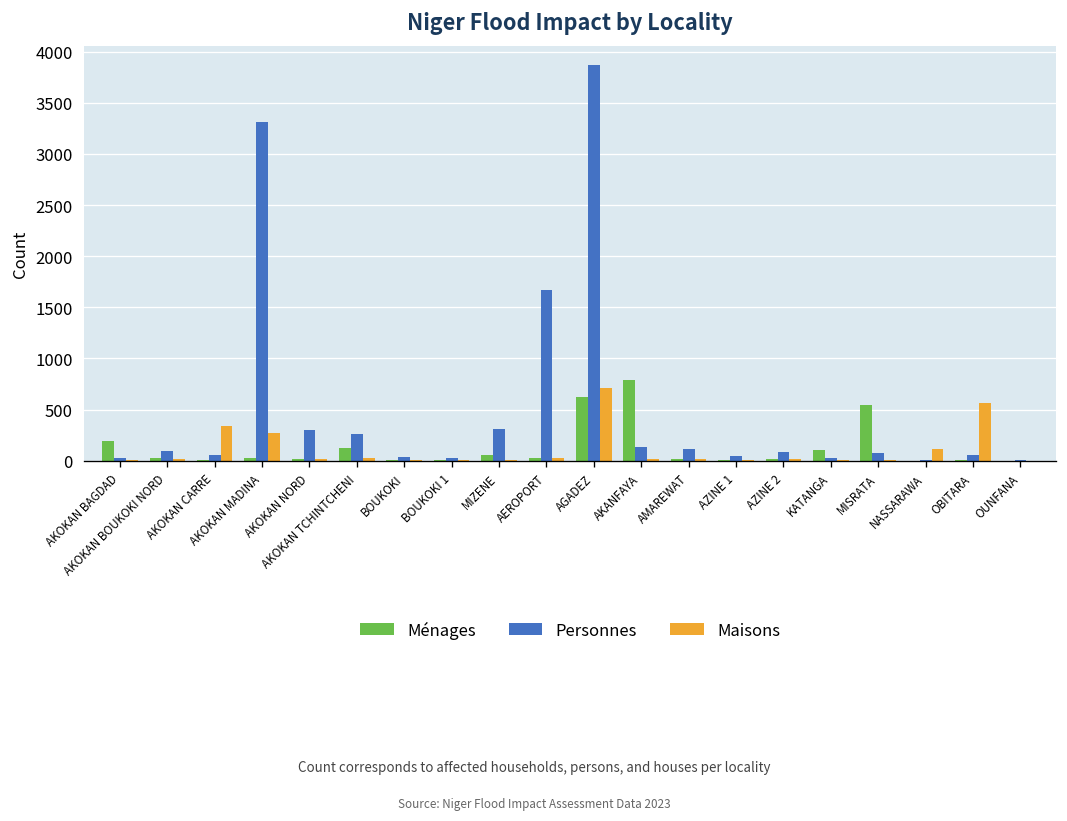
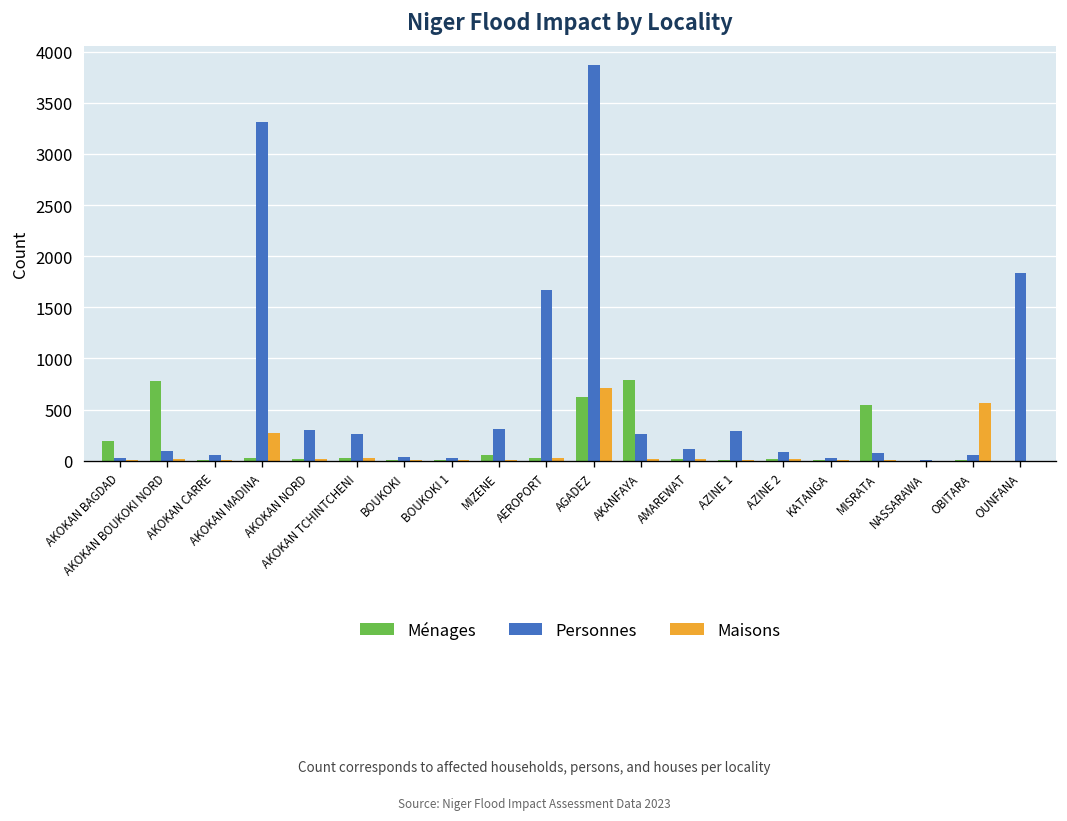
  {
    "Ménages": {
      "AKOKAN BAGDAD": 200,
-     "AKOKAN BOUKOKI NORD": 0,
-     "AKOKAN TCHINTCHENI": 100,
+     "AKOKAN BOUKOKI NORD": 800,
+     "AKOKAN TCHINTCHENI": 0,
      "MIZENE": 100,
      "AGADEZ": 600,
      "AKANFAYA": 800,
-     "KATANGA": 100,
+     "KATANGA": 0,
      "MISRATA": 500
    },
    "Personnes": {
      "AKOKAN BOUKOKI NORD": 100,
      "AKOKAN CARRE": 100,
      "AKOKAN MADINA": 3300,
      "AKOKAN NORD": 300,
      "AKOKAN TCHINTCHENI": 300,
      "BOUKOKI": 0,
      "MIZENE": 300,
      "AEROPORT": 1700,
      "AGADEZ": 3900,
-     "AKANFAYA": 100,
+     "AKANFAYA": 300,
      "AMAREWAT": 100,
-     "AZINE 1": 0,
+     "AZINE 1": 300,
      "AZINE 2": 100,
      "MISRATA": 100,
      "OBITARA": 100,
-     "OUNFANA": 0
+     "OUNFANA": 1800
    },
    "Maisons": {
-     "AKOKAN CARRE": 300,
+     "AKOKAN CARRE": 0,
      "AKOKAN MADINA": 300,
      "AGADEZ": 700,
-     "NASSARAWA": 100,
+     "NASSARAWA": 0,
      "OBITARA": 600
    }
  }
